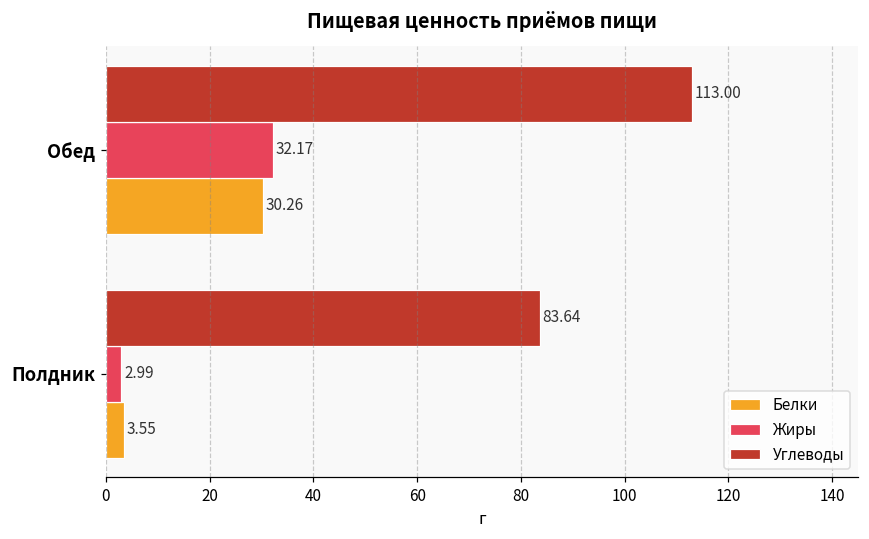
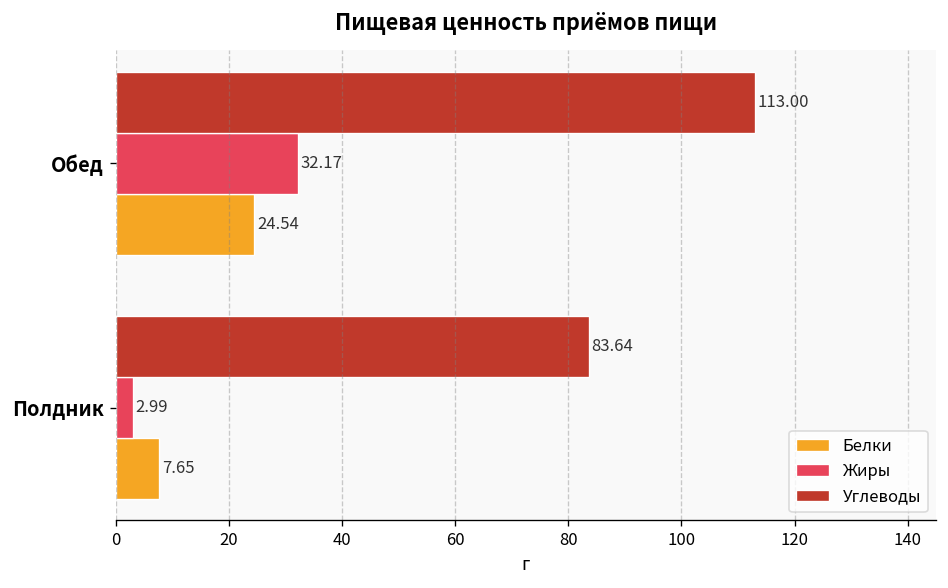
  {
    "Белки": {
-     "Обед": 30.26,
-     "Полдник": 3.55
+     "Обед": 24.54,
+     "Полдник": 7.65
    },
    "Жиры": {
      "Обед": 32.17,
      "Полдник": 2.99
    },
    "Углеводы": {
      "Обед": 113.00,
      "Полдник": 83.64
    }
  }
